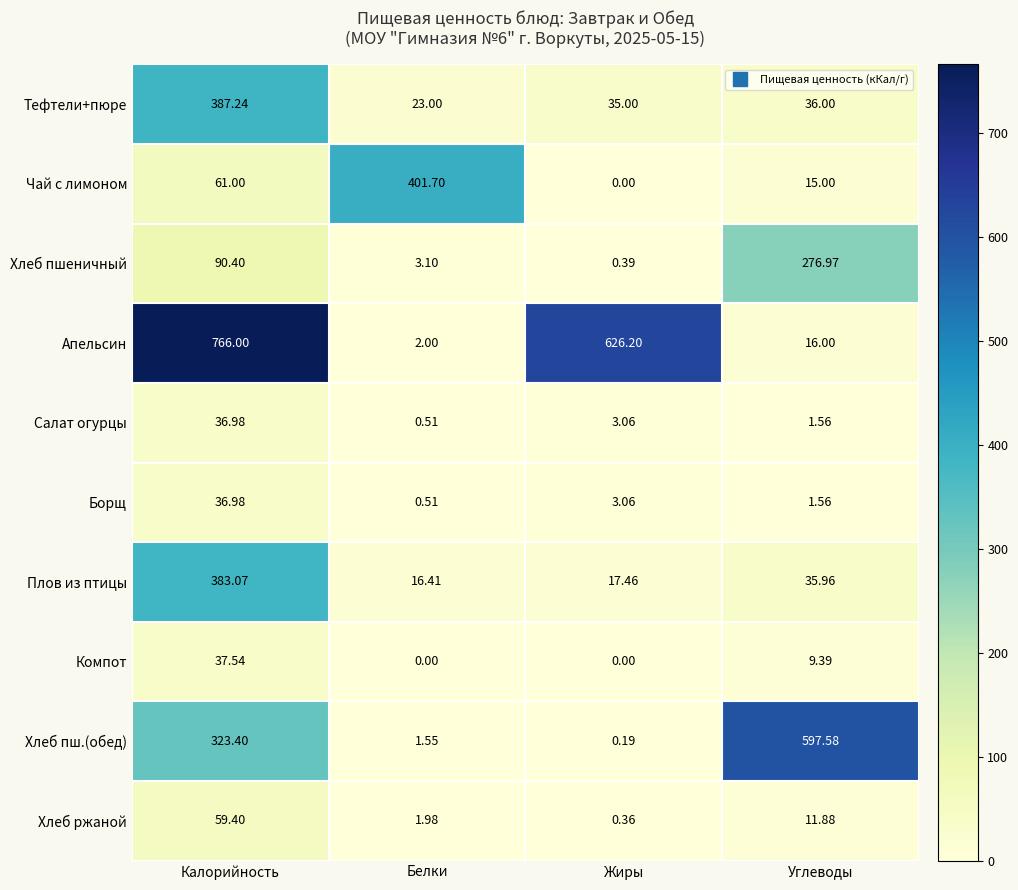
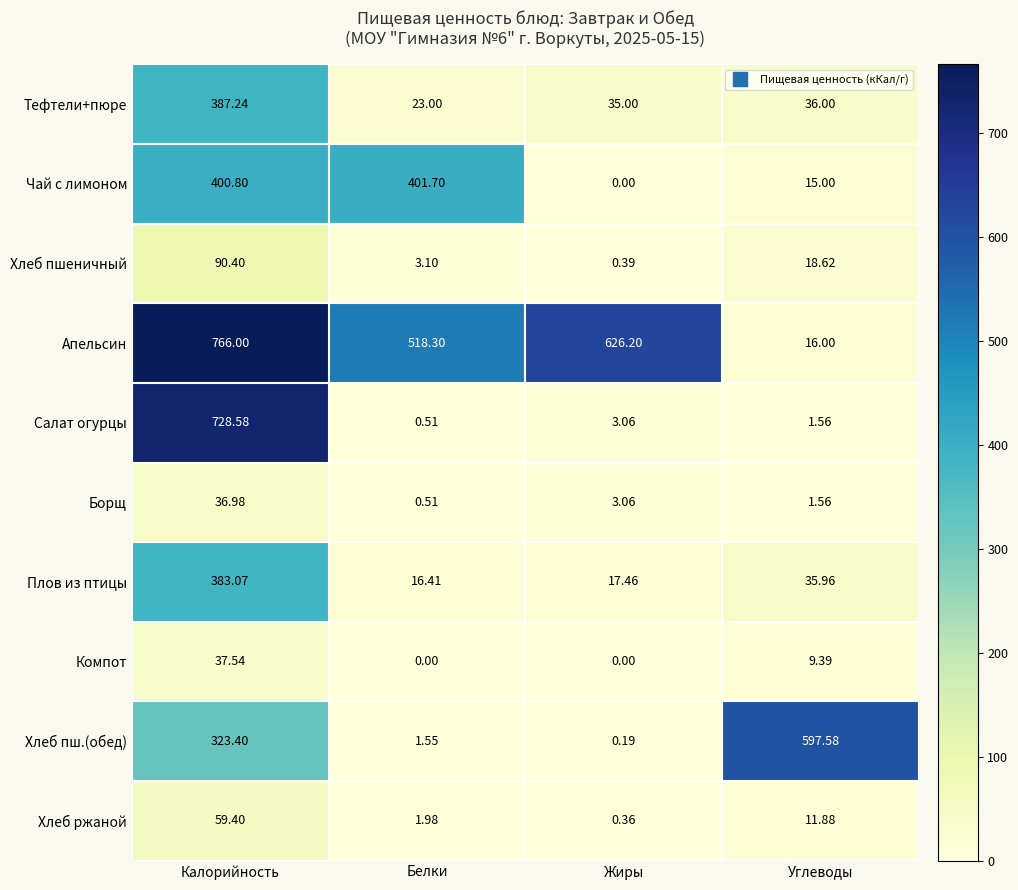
  {
    "Тефтели+пюре": {
      "Калорийность": 387.24,
      "Белки": 23.00,
      "Жиры": 35.00,
      "Углеводы": 36.00
    },
    "Чай с лимоном": {
-     "Калорийность": 61.00,
+     "Калорийность": 400.80,
      "Белки": 401.70,
      "Жиры": 0.00,
      "Углеводы": 15.00
    },
    "Хлеб пшеничный": {
      "Калорийность": 90.40,
      "Белки": 3.10,
      "Жиры": 0.39,
-     "Углеводы": 276.97
+     "Углеводы": 18.62
    },
    "Апельсин": {
      "Калорийность": 766.00,
-     "Белки": 2.00,
+     "Белки": 518.30,
      "Жиры": 626.20,
      "Углеводы": 16.00
    },
    "Салат огурцы": {
-     "Калорийность": 36.98,
+     "Калорийность": 728.58,
      "Белки": 0.51,
      "Жиры": 3.06,
      "Углеводы": 1.56
    },
    "Борщ": {
      "Калорийность": 36.98,
      "Белки": 0.51,
      "Жиры": 3.06,
      "Углеводы": 1.56
    },
    "Плов из птицы": {
      "Калорийность": 383.07,
      "Белки": 16.41,
      "Жиры": 17.46,
      "Углеводы": 35.96
    },
    "Компот": {
      "Калорийность": 37.54,
      "Белки": 0.00,
      "Жиры": 0.00,
      "Углеводы": 9.39
    },
    "Хлеб пш.(обед)": {
      "Калорийность": 323.40,
      "Белки": 1.55,
      "Жиры": 0.19,
      "Углеводы": 597.58
    },
    "Хлеб ржаной": {
      "Калорийность": 59.40,
      "Белки": 1.98,
      "Жиры": 0.36,
      "Углеводы": 11.88
    }
  }
